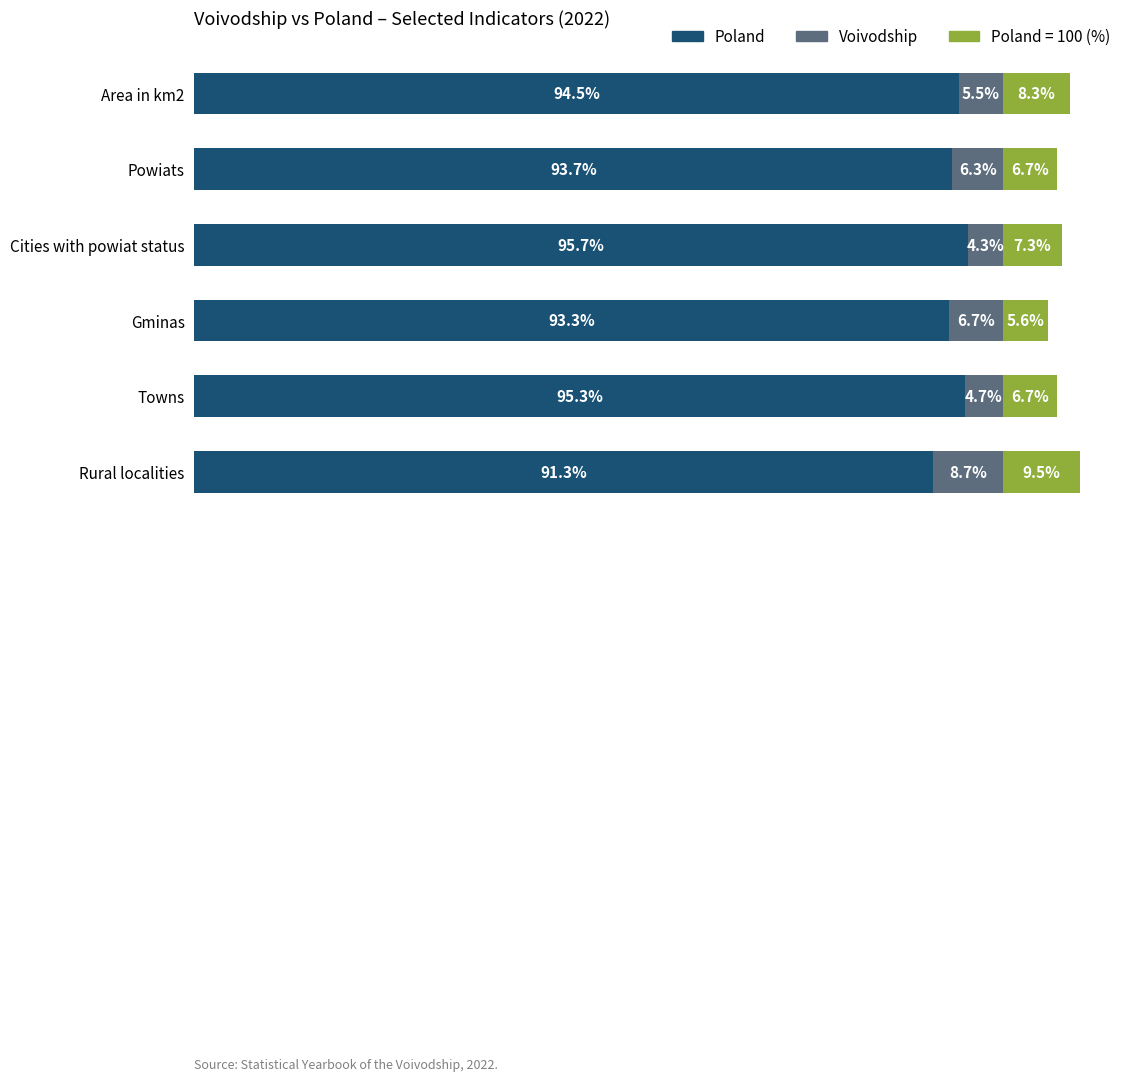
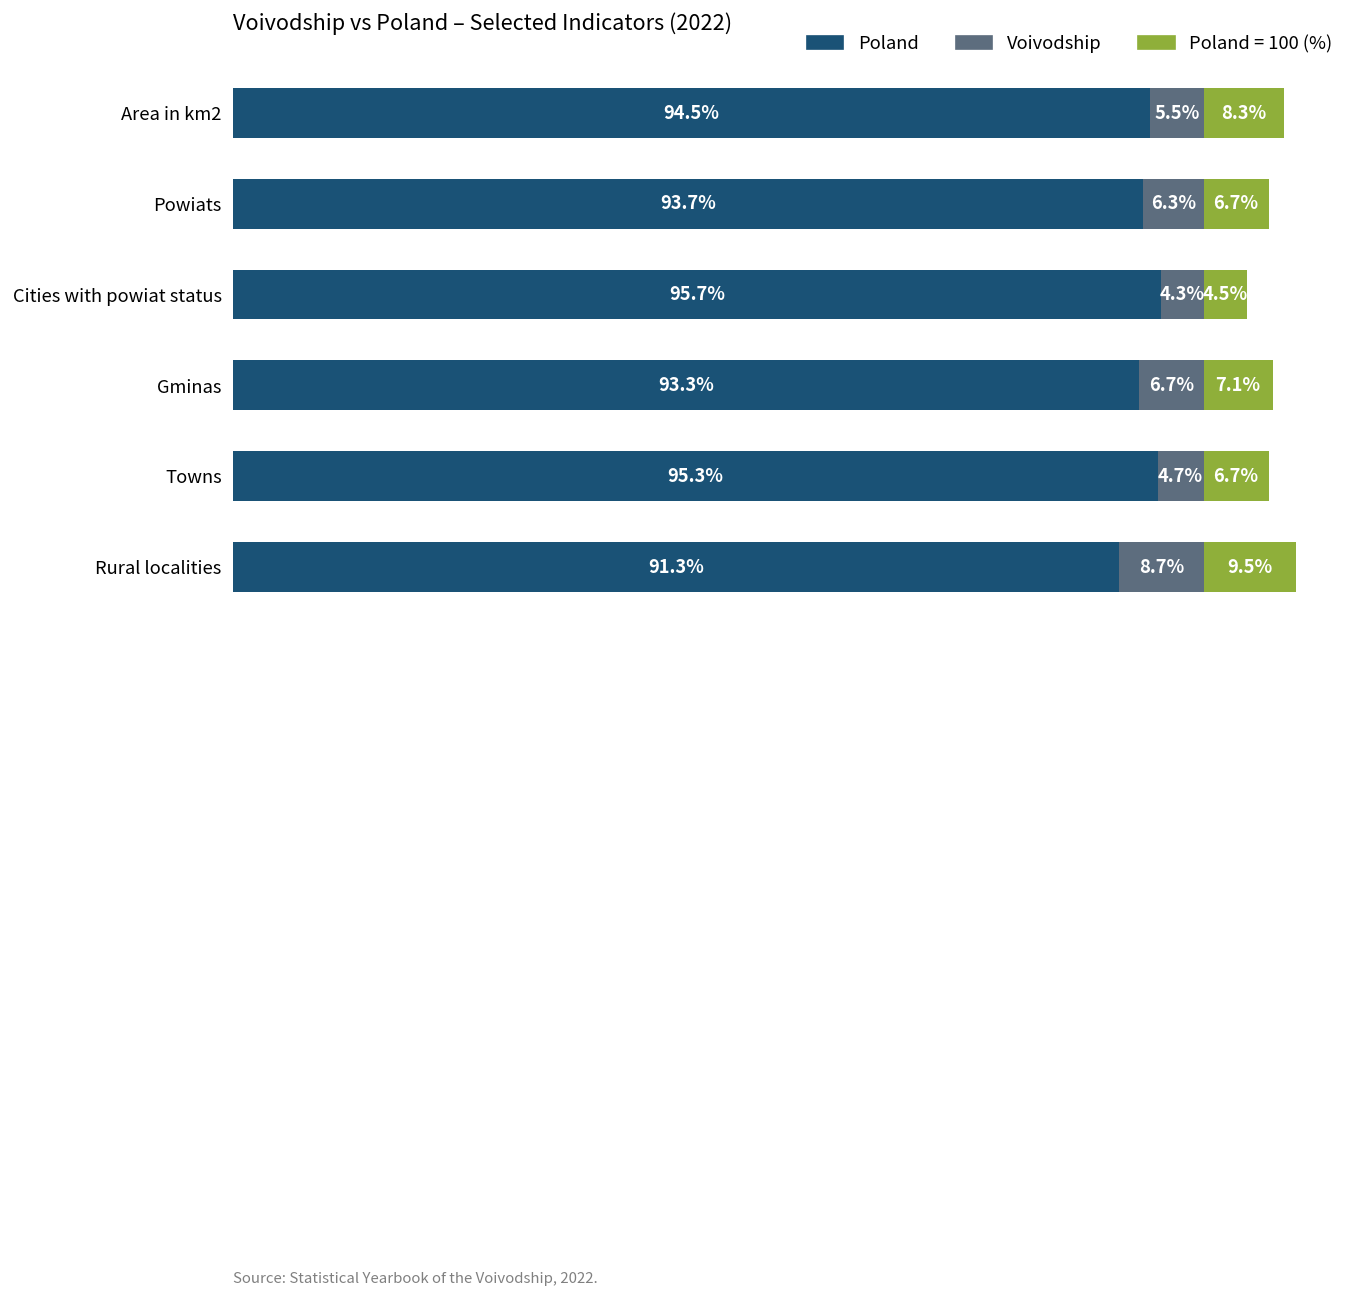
  {
    "Poland": {
      "Area in km2": "94.5%",
      "Powiats": "93.7%",
      "Cities with powiat status": "95.7%",
      "Gminas": "93.3%",
      "Towns": "95.3%",
      "Rural localities": "91.3%"
    },
    "Voivodship": {
      "Area in km2": "5.5%",
      "Powiats": "6.3%",
      "Cities with powiat status": "4.3%",
      "Gminas": "6.7%",
      "Towns": "4.7%",
      "Rural localities": "8.7%"
    },
    "Poland = 100 (%)": {
      "Area in km2": "8.3%",
      "Powiats": "6.7%",
-     "Cities with powiat status": "7.3%",
-     "Gminas": "5.6%",
+     "Cities with powiat status": "4.5%",
+     "Gminas": "7.1%",
      "Towns": "6.7%",
      "Rural localities": "9.5%"
    }
  }
